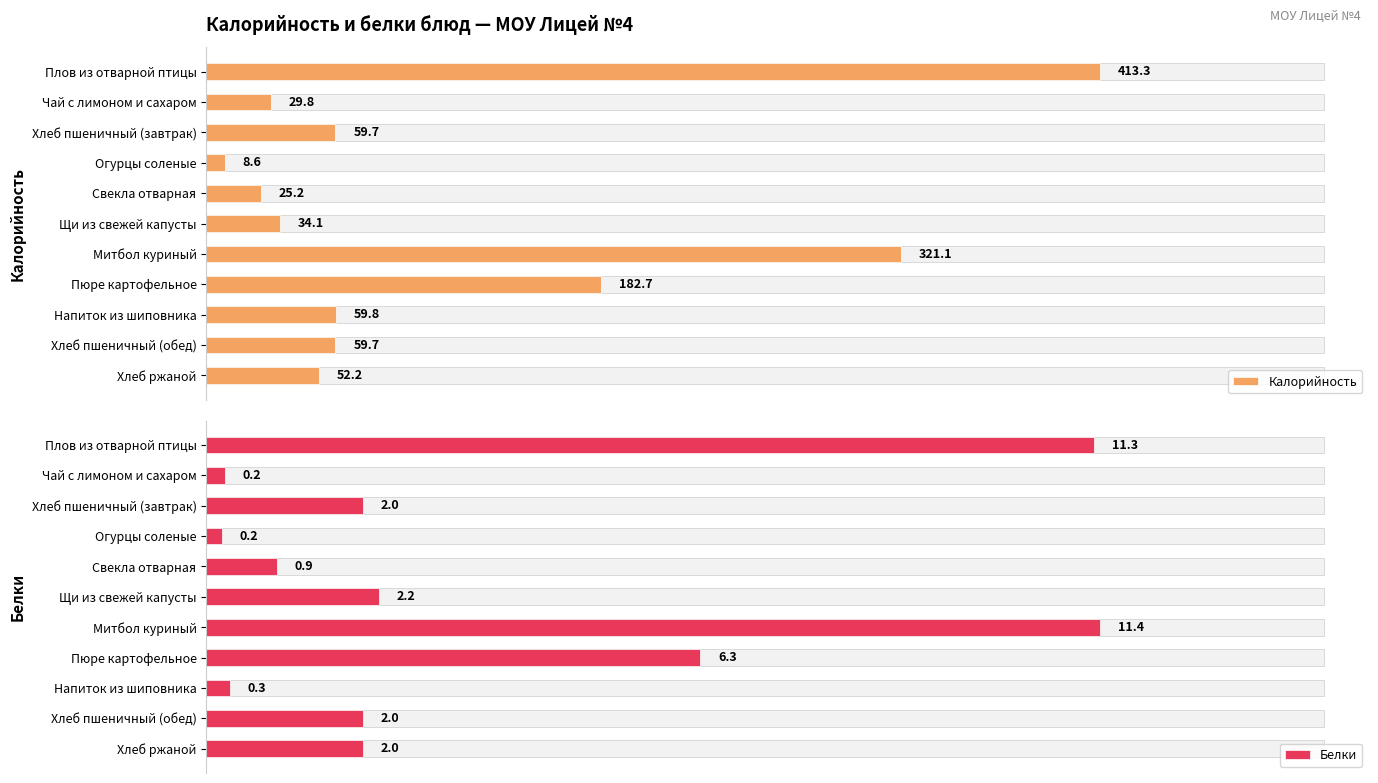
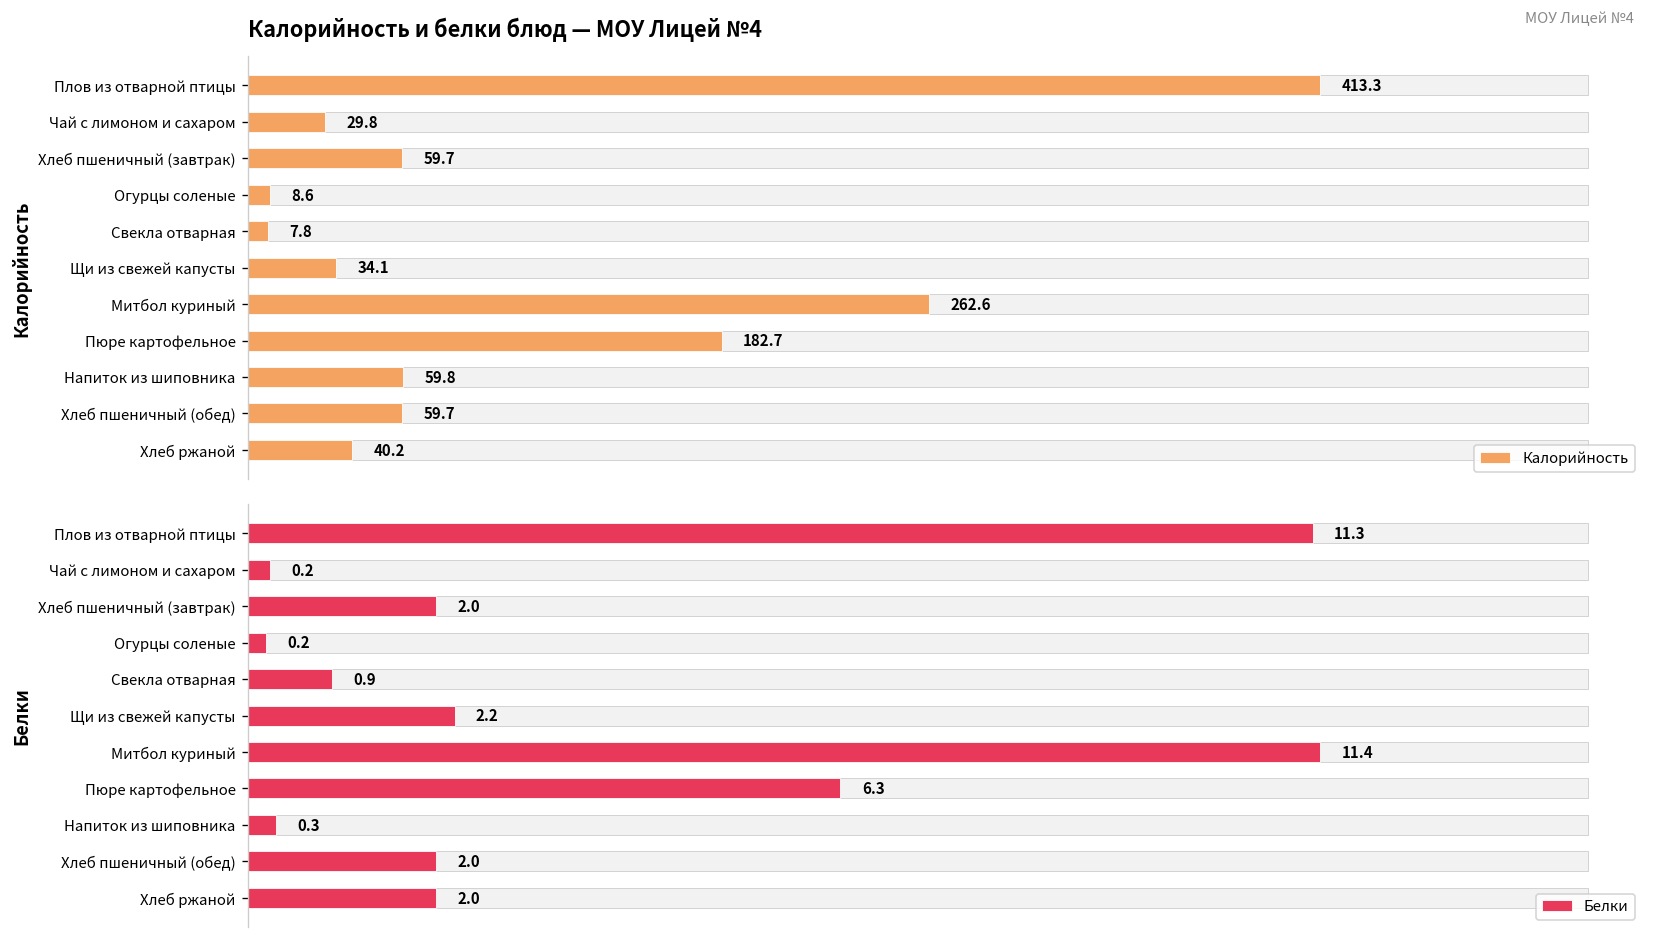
  {
    "Калорийность и белки блюд — МОУ Лицей №4": {
      "Плов из отварной птицы": 413.3,
      "Чай с лимоном и сахаром": 29.8,
      "Хлеб пшеничный (завтрак)": 59.7,
      "Огурцы соленые": 8.6,
-     "Свекла отварная": 25.2,
+     "Свекла отварная": 7.8,
      "Щи из свежей капусты": 34.1,
-     "Митбол куриный": 321.1,
+     "Митбол куриный": 262.6,
      "Пюре картофельное": 182.7,
      "Напиток из шиповника": 59.8,
      "Хлеб пшеничный (обед)": 59.7,
-     "Хлеб ржаной": 52.2
+     "Хлеб ржаной": 40.2
    }
  }
